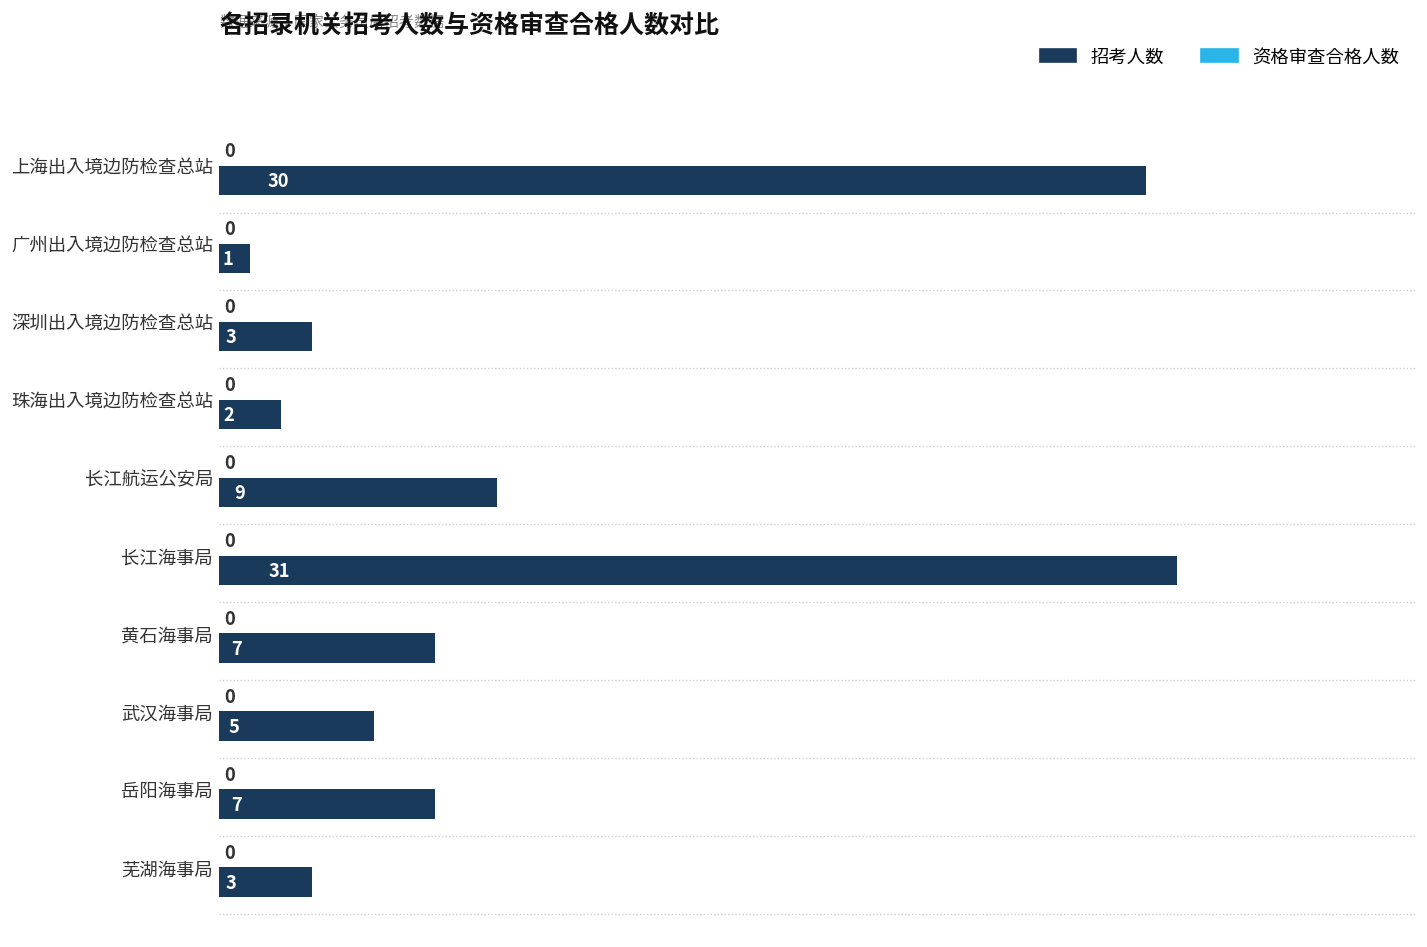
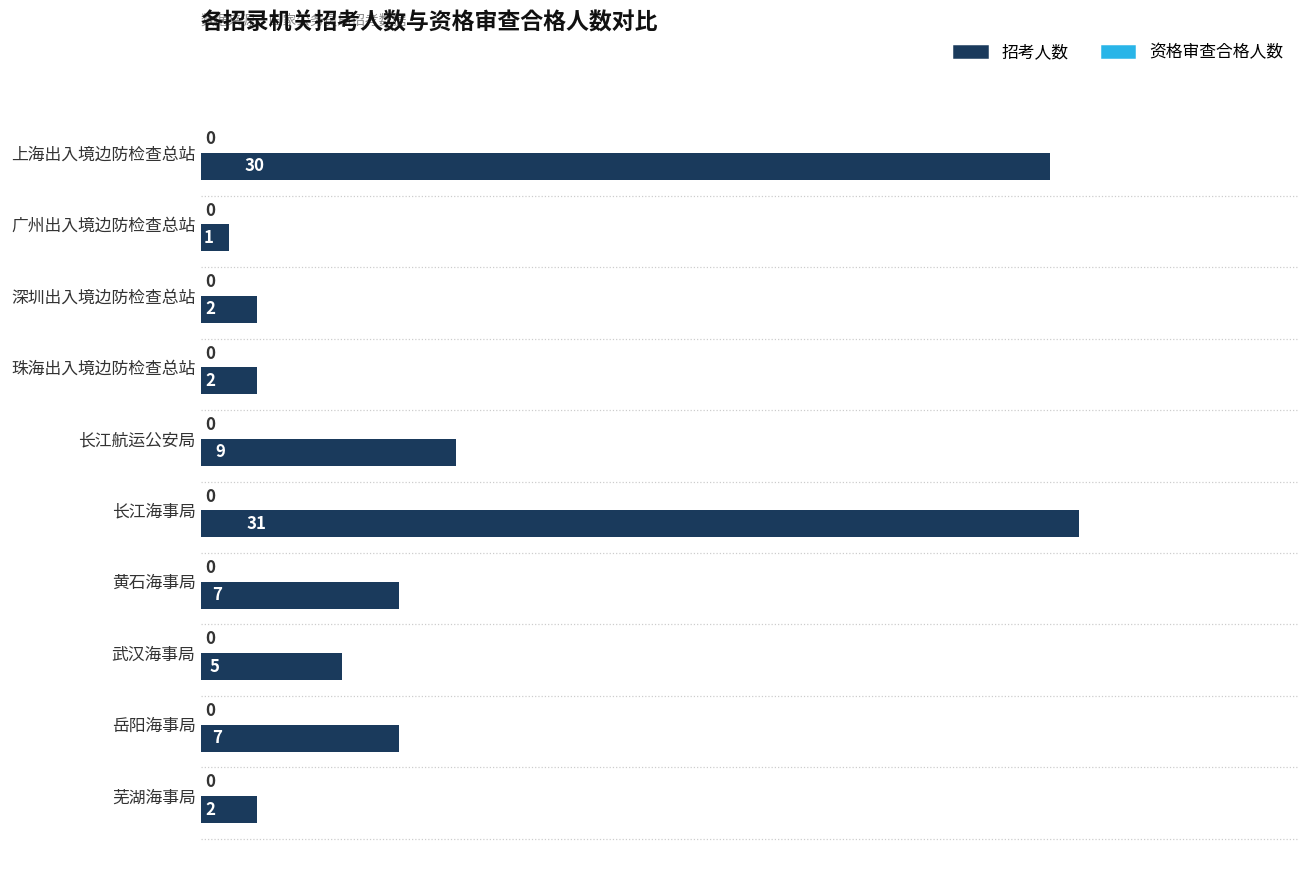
  {
    "招考人数": {
      "上海出入境边防检查总站": 30,
      "广州出入境边防检查总站": 1,
-     "深圳出入境边防检查总站": 3,
+     "深圳出入境边防检查总站": 2,
      "珠海出入境边防检查总站": 2,
      "长江航运公安局": 9,
      "长江海事局": 31,
      "黄石海事局": 7,
      "武汉海事局": 5,
      "岳阳海事局": 7,
-     "芜湖海事局": 3
+     "芜湖海事局": 2
    },
    "资格审查合格人数": {
      "上海出入境边防检查总站": 0,
      "广州出入境边防检查总站": 0,
      "深圳出入境边防检查总站": 0,
      "珠海出入境边防检查总站": 0,
      "长江航运公安局": 0,
      "长江海事局": 0,
      "黄石海事局": 0,
      "武汉海事局": 0,
      "岳阳海事局": 0,
      "芜湖海事局": 0
    }
  }
